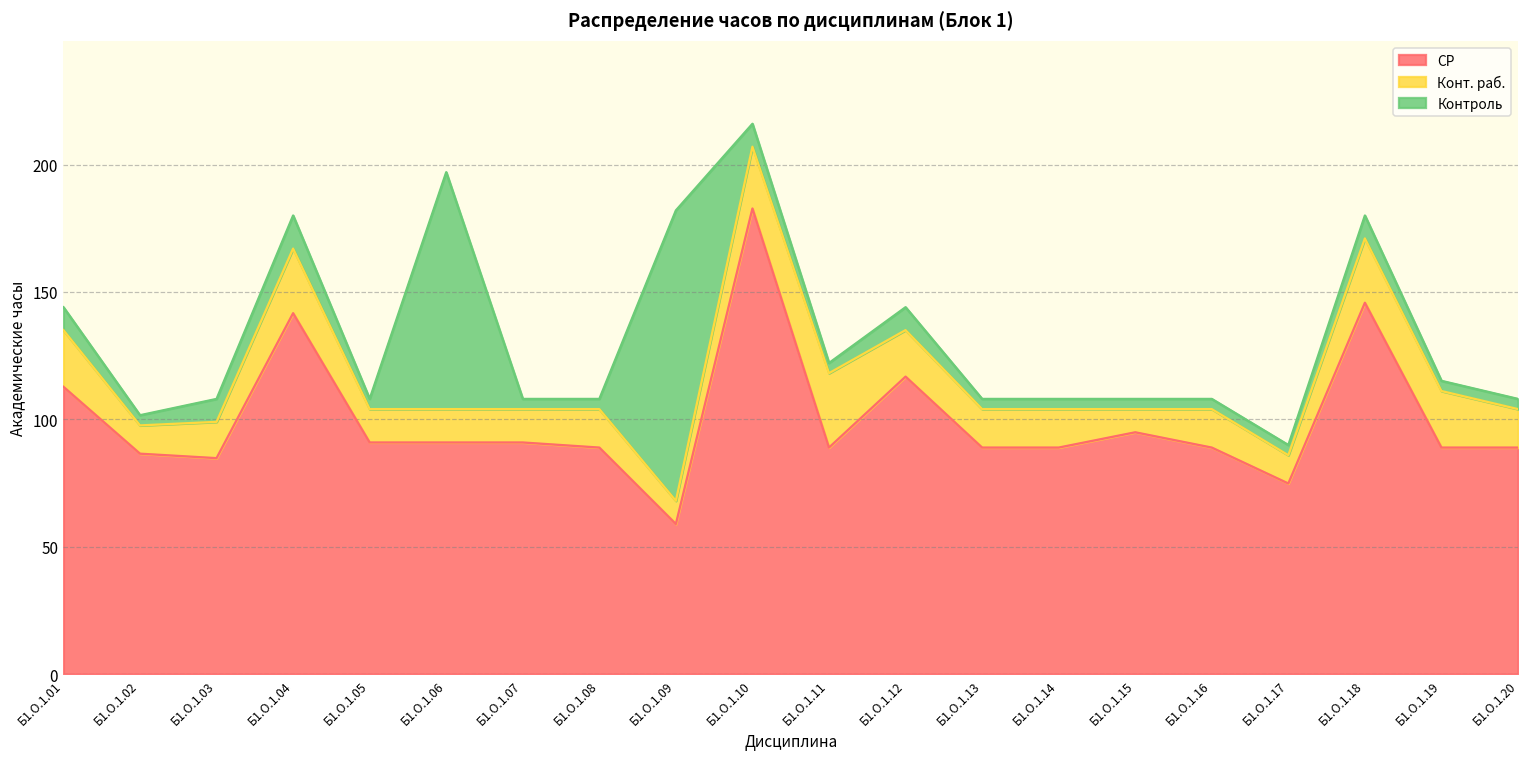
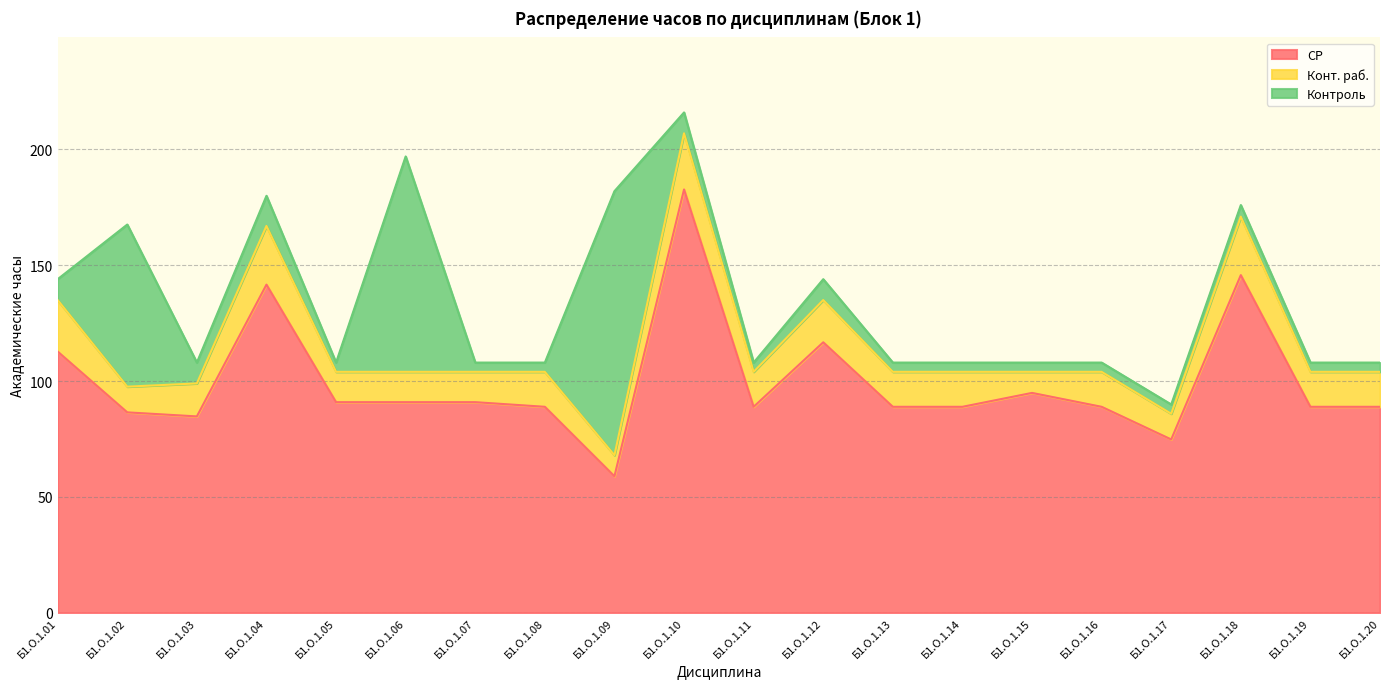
  {
    "СР": {
      "Б1.О.1.01": 113,
      "Б1.О.1.02": 87,
      "Б1.О.1.03": 85,
      "Б1.О.1.04": 142,
      "Б1.О.1.05": 91,
      "Б1.О.1.06": 91,
      "Б1.О.1.07": 91,
      "Б1.О.1.08": 89,
      "Б1.О.1.09": 59,
      "Б1.О.1.10": 183,
      "Б1.О.1.11": 89,
      "Б1.О.1.12": 117,
      "Б1.О.1.13": 89,
      "Б1.О.1.14": 89,
      "Б1.О.1.15": 95,
      "Б1.О.1.16": 89,
      "Б1.О.1.17": 75,
      "Б1.О.1.18": 146,
      "Б1.О.1.19": 89,
      "Б1.О.1.20": 89
    },
    "Конт. раб.": {
      "Б1.О.1.01": 22,
      "Б1.О.1.02": 11,
      "Б1.О.1.03": 14,
      "Б1.О.1.04": 25,
      "Б1.О.1.05": 13,
      "Б1.О.1.06": 13,
      "Б1.О.1.07": 13,
      "Б1.О.1.08": 15,
      "Б1.О.1.09": 9,
      "Б1.О.1.10": 24,
-     "Б1.О.1.11": 29,
+     "Б1.О.1.11": 15,
      "Б1.О.1.12": 18,
      "Б1.О.1.13": 15,
      "Б1.О.1.14": 15,
      "Б1.О.1.15": 9,
      "Б1.О.1.16": 15,
      "Б1.О.1.17": 11,
      "Б1.О.1.18": 25,
-     "Б1.О.1.19": 22,
+     "Б1.О.1.19": 15,
      "Б1.О.1.20": 15
    },
    "Контроль": {
      "Б1.О.1.01": 9,
-     "Б1.О.1.02": 4,
+     "Б1.О.1.02": 70,
      "Б1.О.1.03": 9,
      "Б1.О.1.04": 13,
      "Б1.О.1.05": 4,
      "Б1.О.1.06": 93,
      "Б1.О.1.07": 4,
      "Б1.О.1.08": 4,
      "Б1.О.1.09": 114,
      "Б1.О.1.10": 9,
      "Б1.О.1.11": 4,
      "Б1.О.1.12": 9,
      "Б1.О.1.13": 4,
      "Б1.О.1.14": 4,
      "Б1.О.1.15": 4,
      "Б1.О.1.16": 4,
      "Б1.О.1.17": 4,
-     "Б1.О.1.18": 9,
+     "Б1.О.1.18": 5,
      "Б1.О.1.19": 4,
      "Б1.О.1.20": 4
    }
  }
